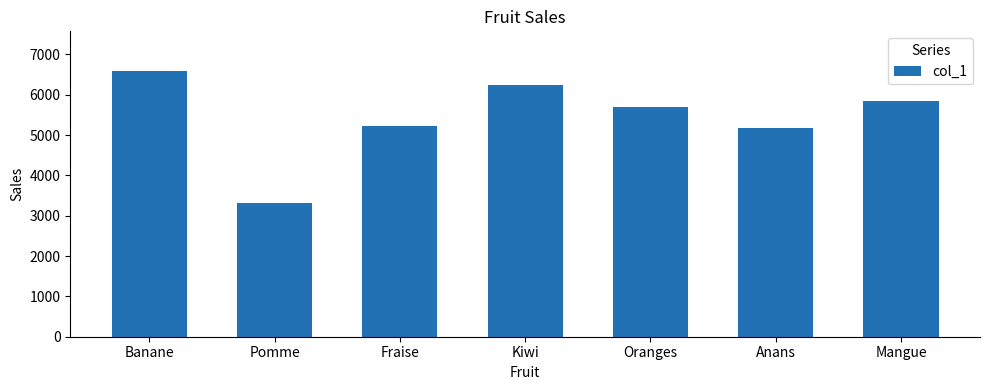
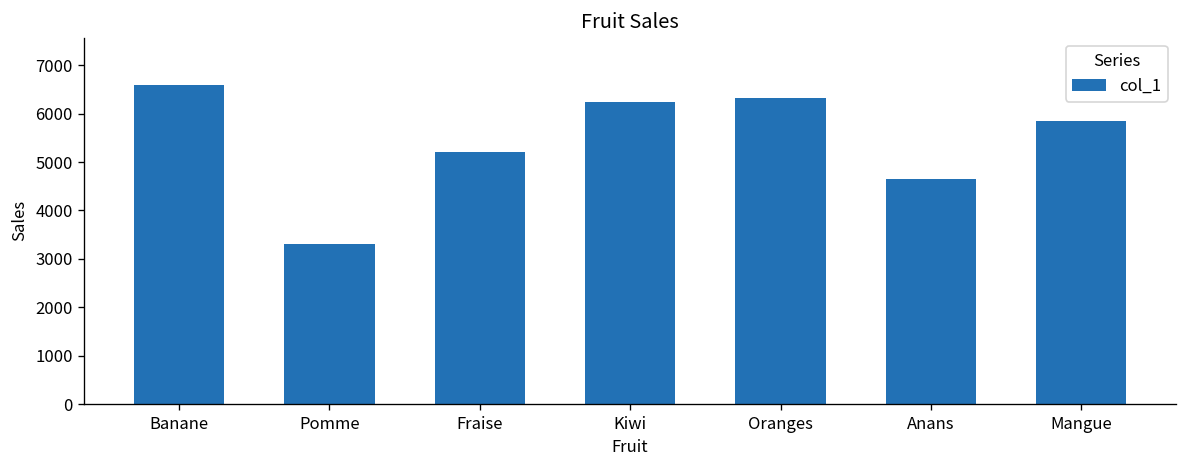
  {
    "Banane": 6600,
    "Pomme": 3300,
    "Fraise": 5200,
    "Kiwi": 6200,
-   "Oranges": 5700,
-   "Anans": 5200,
+   "Oranges": 6300,
+   "Anans": 4600,
    "Mangue": 5800
  }
